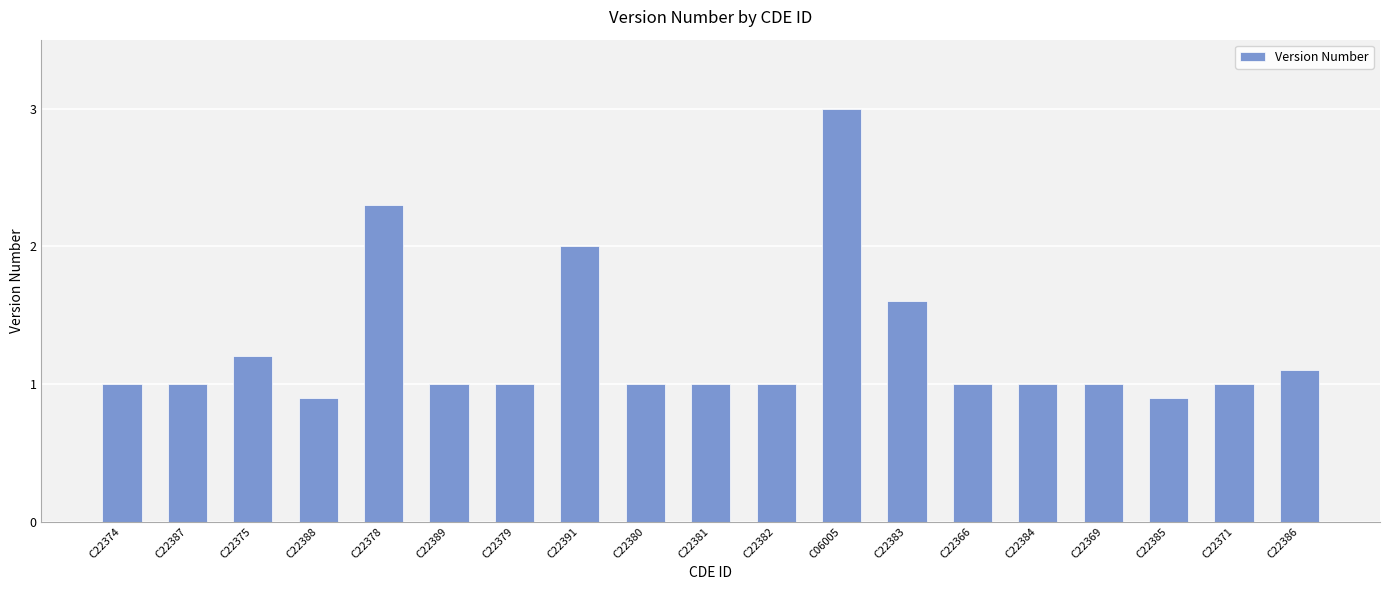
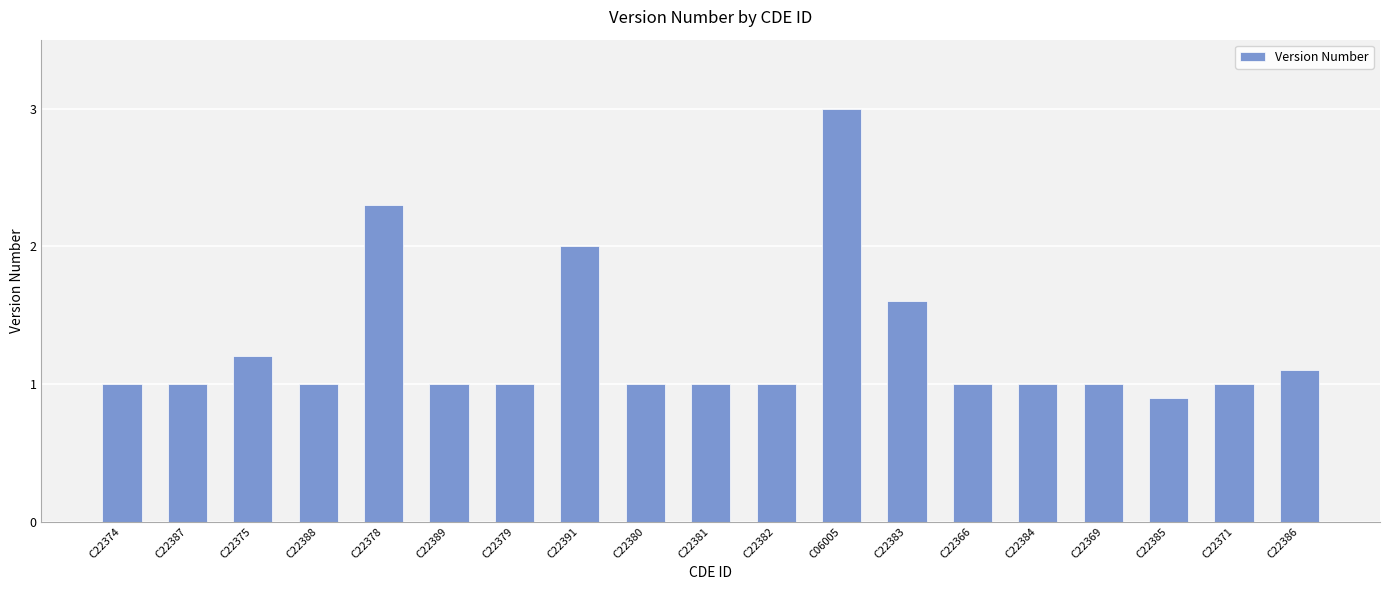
  {
    "C22374": 1.0,
    "C22387": 1.0,
    "C22375": 1.2,
-   "C22388": 0.9,
+   "C22388": 1.0,
    "C22378": 2.3,
    "C22389": 1.0,
    "C22379": 1.0,
    "C22391": 2.0,
    "C22380": 1.0,
    "C22381": 1.0,
    "C22382": 1.0,
    "C06005": 3.0,
    "C22383": 1.6,
    "C22366": 1.0,
    "C22384": 1.0,
    "C22369": 1.0,
    "C22385": 0.9,
    "C22371": 1.0,
    "C22386": 1.1
  }
